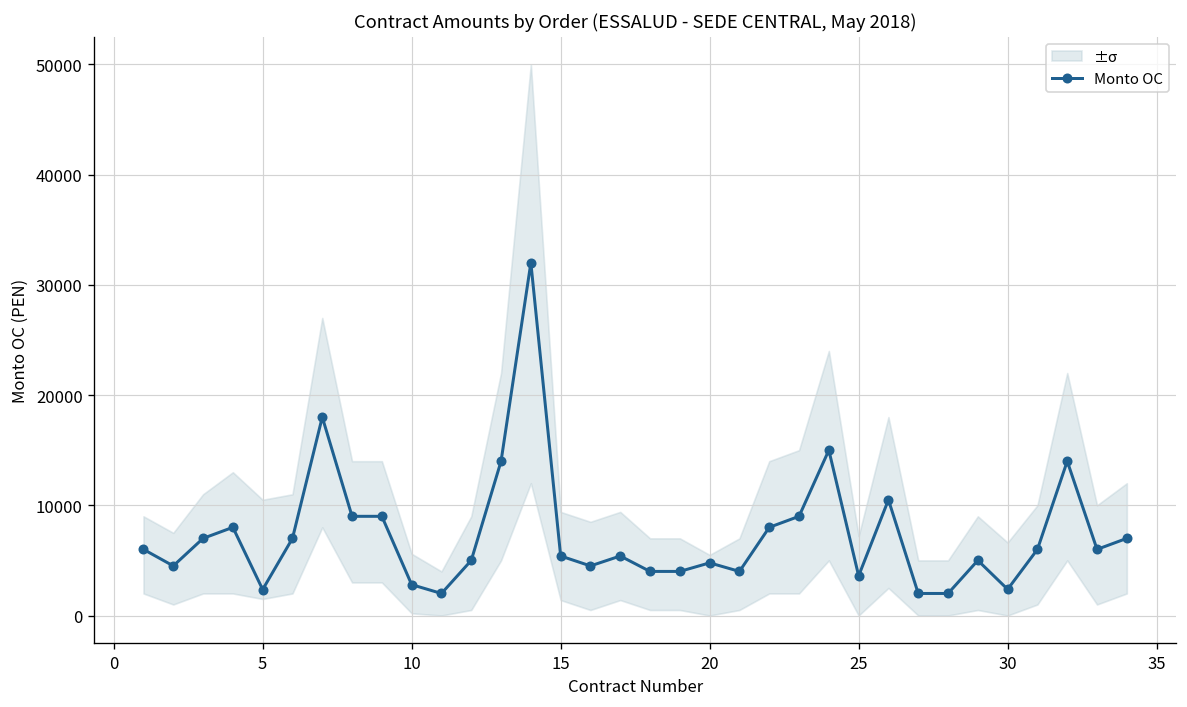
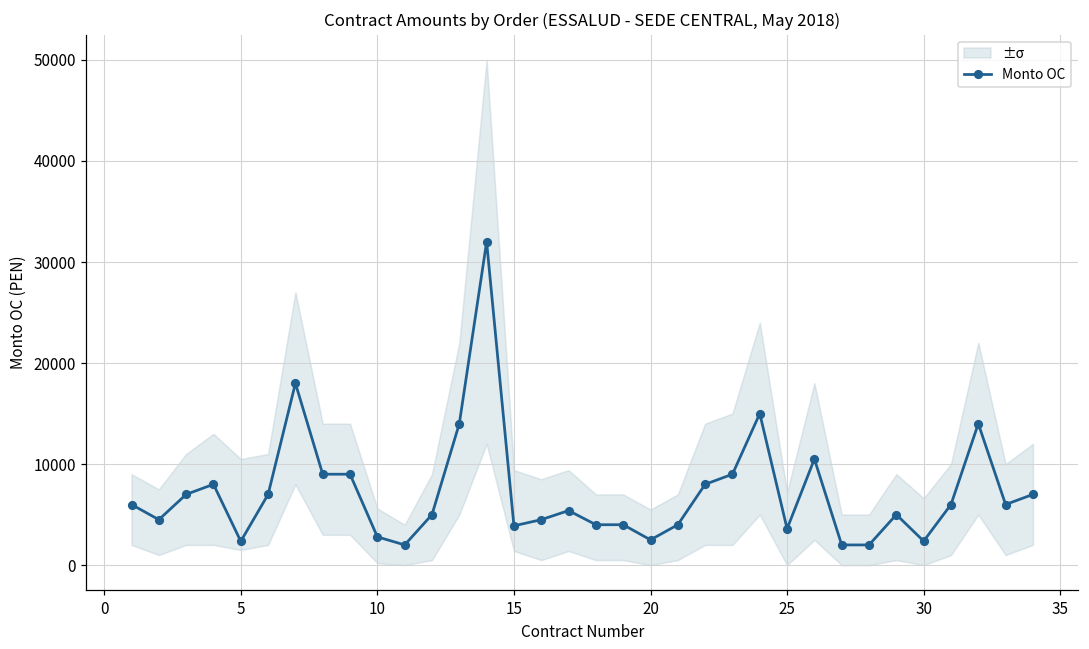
  {
    "Monto OC": {
      "5": 2000,
      "10": 3000,
-     "15": 5000,
-     "20": 5000,
+     "15": 4000,
+     "20": 3000,
      "25": 4000,
      "30": 2000
    }
  }
